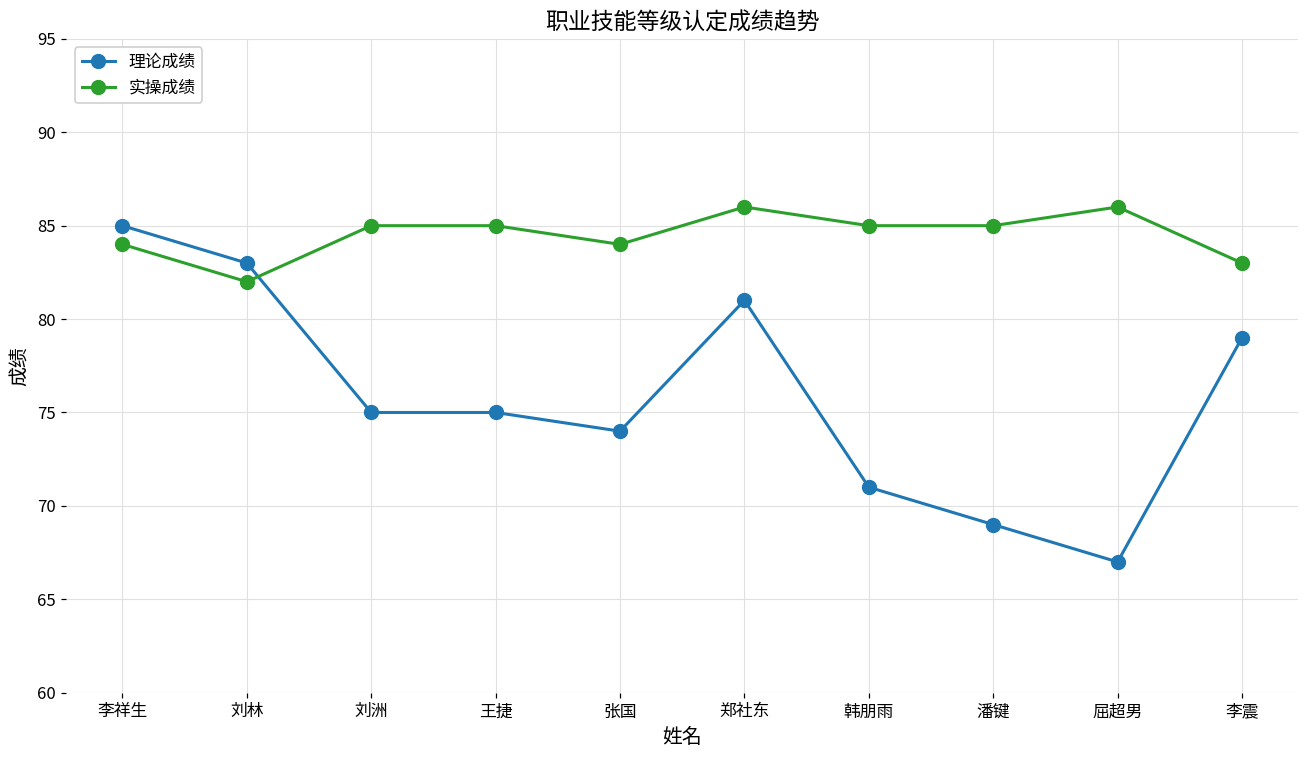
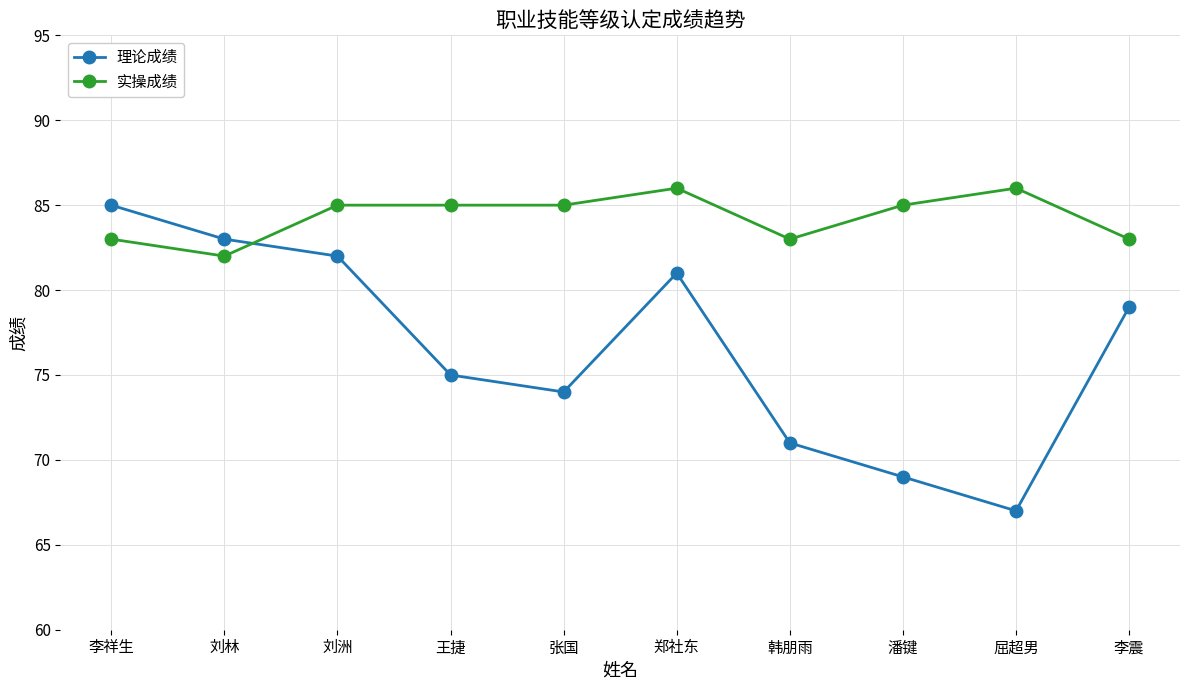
  {
    "理论成绩": {
      "李祥生": 85,
      "刘林": 83,
-     "刘洲": 75,
+     "刘洲": 82,
      "王捷": 75,
      "张国": 74,
      "郑社东": 81,
      "韩朋雨": 71,
      "潘键": 69,
      "屈超男": 67,
      "李震": 79
    },
    "实操成绩": {
-     "李祥生": 84,
+     "李祥生": 83,
      "刘林": 82,
      "刘洲": 85,
      "王捷": 85,
-     "张国": 84,
+     "张国": 85,
      "郑社东": 86,
-     "韩朋雨": 85,
+     "韩朋雨": 83,
      "潘键": 85,
      "屈超男": 86,
      "李震": 83
    }
  }
